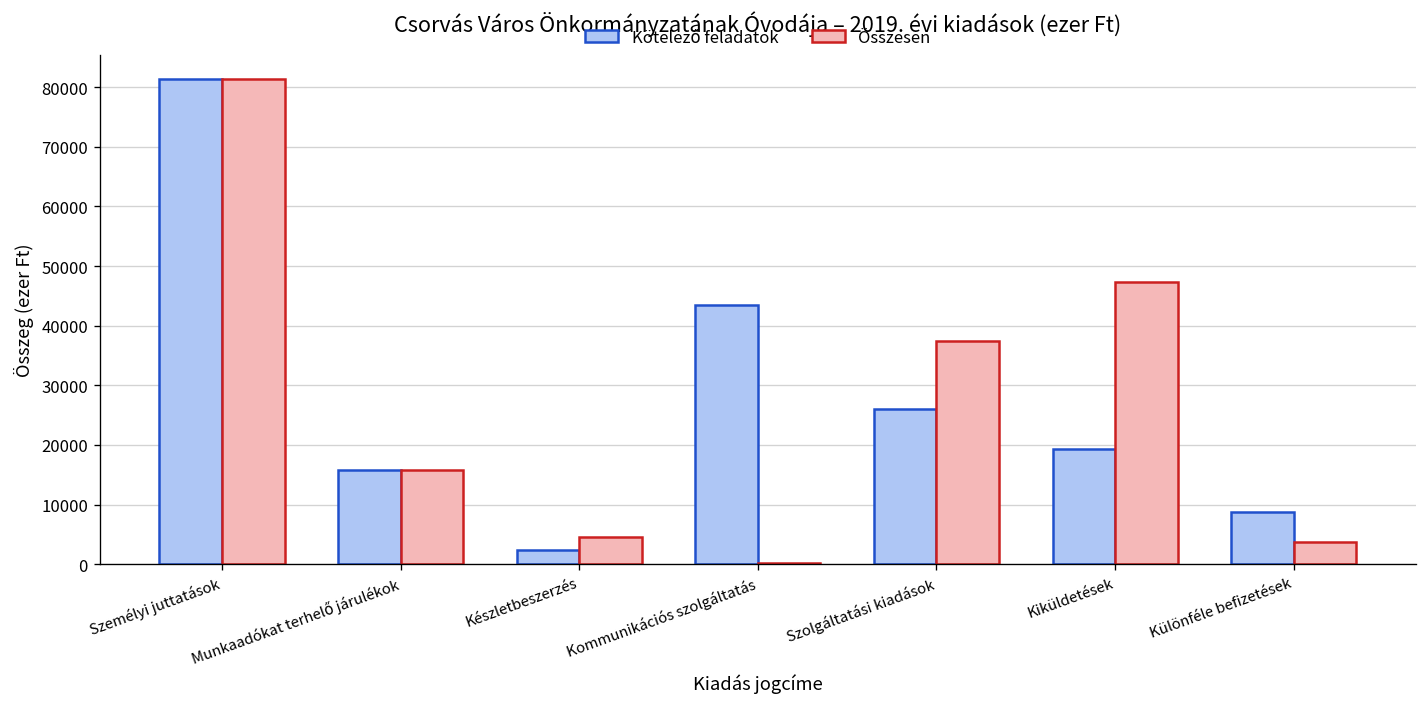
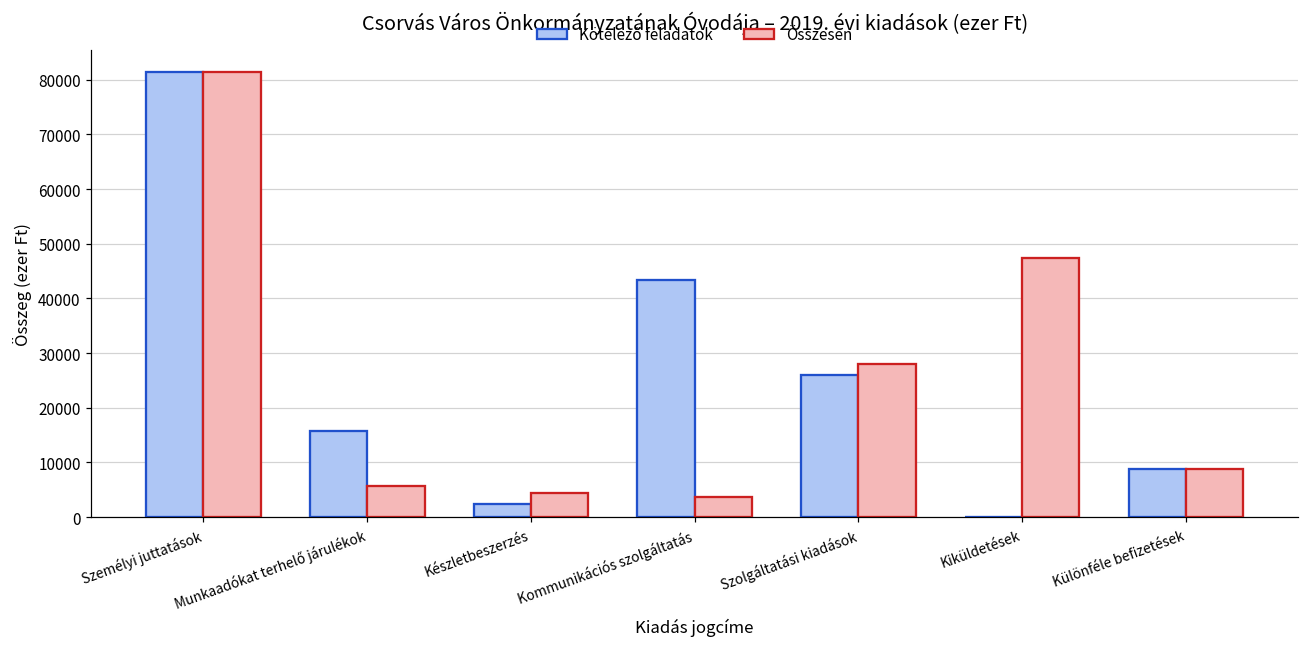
  {
    "Kötelező feladatok": {
      "Személyi juttatások": 81000,
      "Munkaadókat terhelő járulékok": 16000,
      "Készletbeszerzés": 2000,
      "Kommunikációs szolgáltatás": 43000,
      "Szolgáltatási kiadások": 26000,
-     "Kiküldetések": 19000,
+     "Kiküldetések": 0,
      "Különféle befizetések": 9000
    },
    "Összesen": {
      "Személyi juttatások": 81000,
-     "Munkaadókat terhelő járulékok": 16000,
+     "Munkaadókat terhelő járulékok": 6000,
      "Készletbeszerzés": 5000,
-     "Kommunikációs szolgáltatás": 0,
-     "Szolgáltatási kiadások": 37000,
+     "Kommunikációs szolgáltatás": 4000,
+     "Szolgáltatási kiadások": 28000,
      "Kiküldetések": 47000,
-     "Különféle befizetések": 4000
+     "Különféle befizetések": 9000
    }
  }
